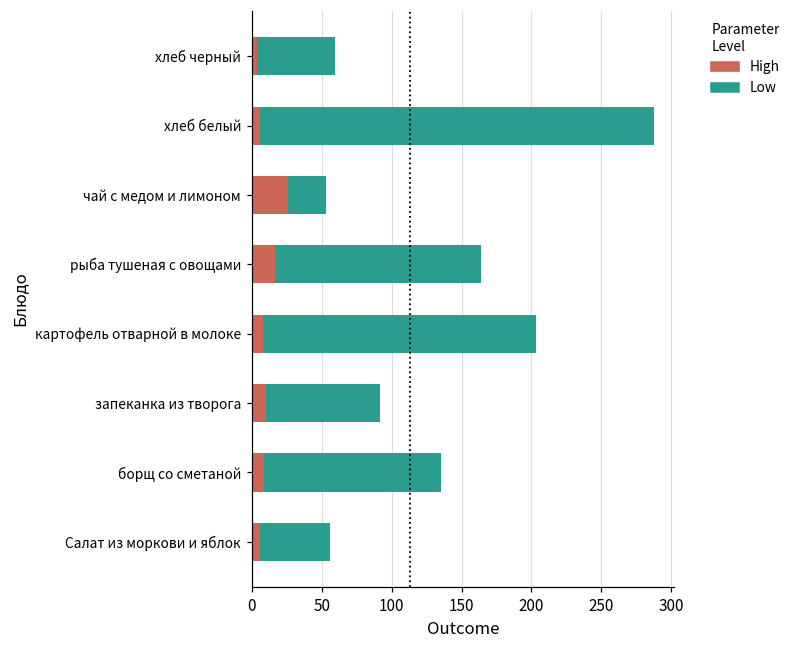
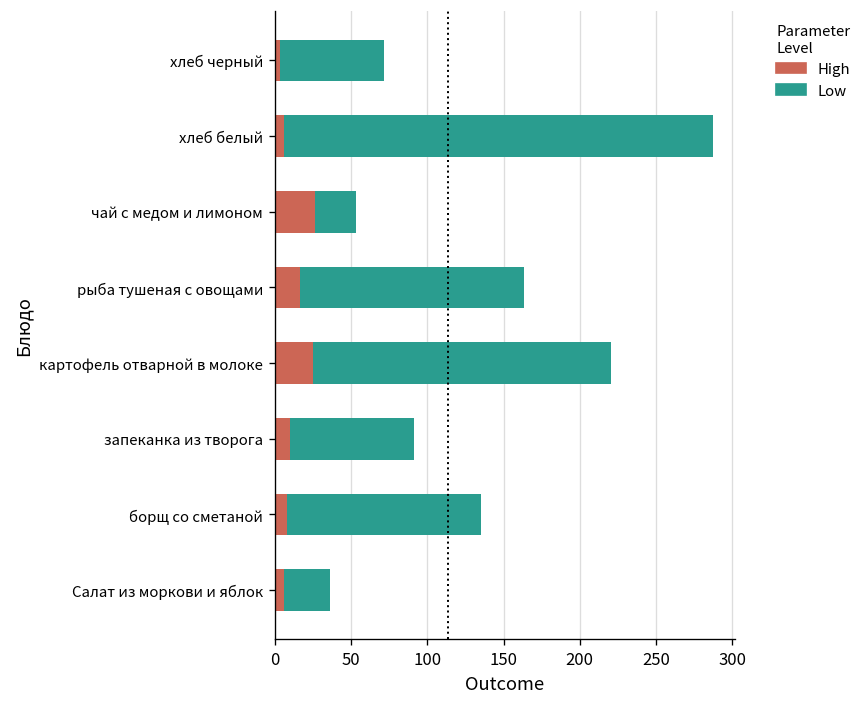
  {
    "High": {
      "хлеб черный": 4,
      "хлеб белый": 6,
      "чай с медом и лимоном": 26,
      "рыба тушеная с овощами": 16,
-     "картофель отварной в молоке": 8,
+     "картофель отварной в молоке": 25,
      "запеканка из творога": 10,
      "борщ со сметаной": 8,
      "Салат из моркови и яблок": 6
    },
    "Low": {
-     "хлеб черный": 56,
+     "хлеб черный": 68,
      "хлеб белый": 281,
      "чай с медом и лимоном": 27,
      "рыба тушеная с овощами": 147,
      "картофель отварной в молоке": 195,
      "запеканка из творога": 81,
      "борщ со сметаной": 127,
-     "Салат из моркови и яблок": 50
+     "Салат из моркови и яблок": 30
    }
  }
